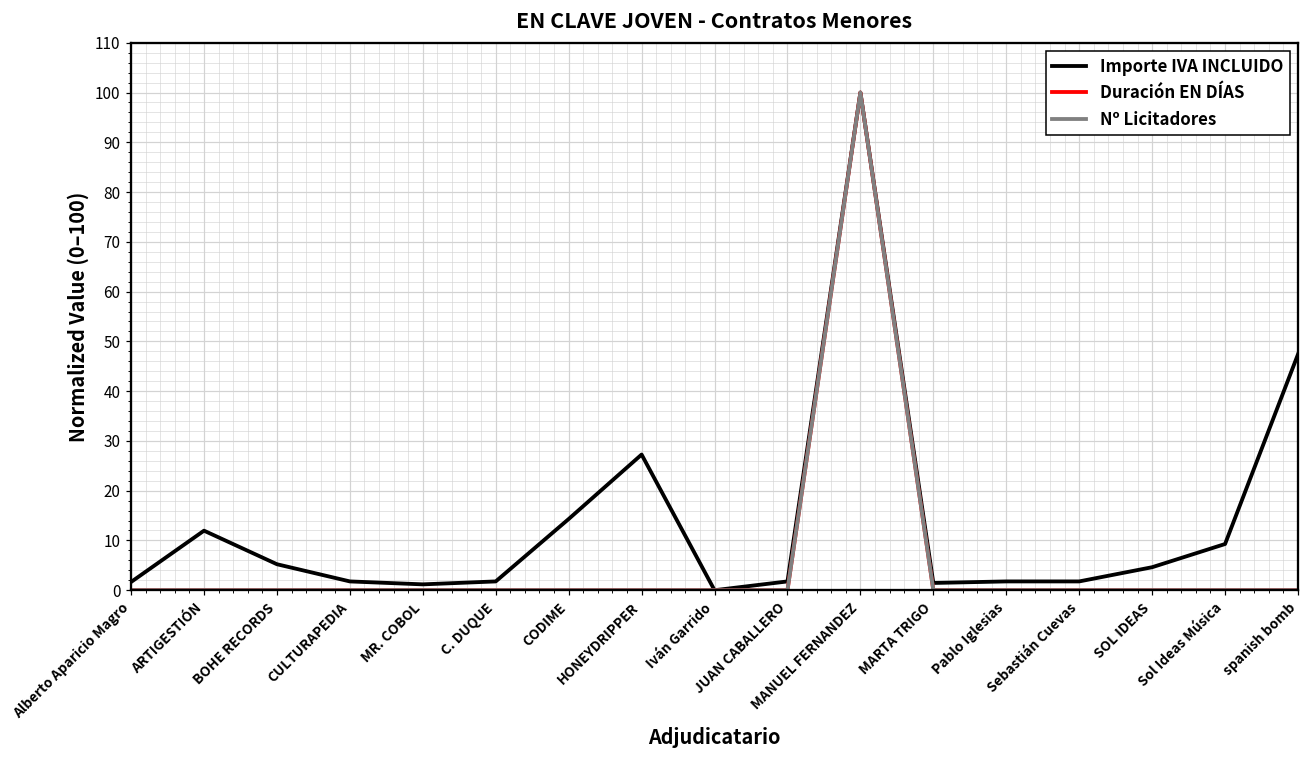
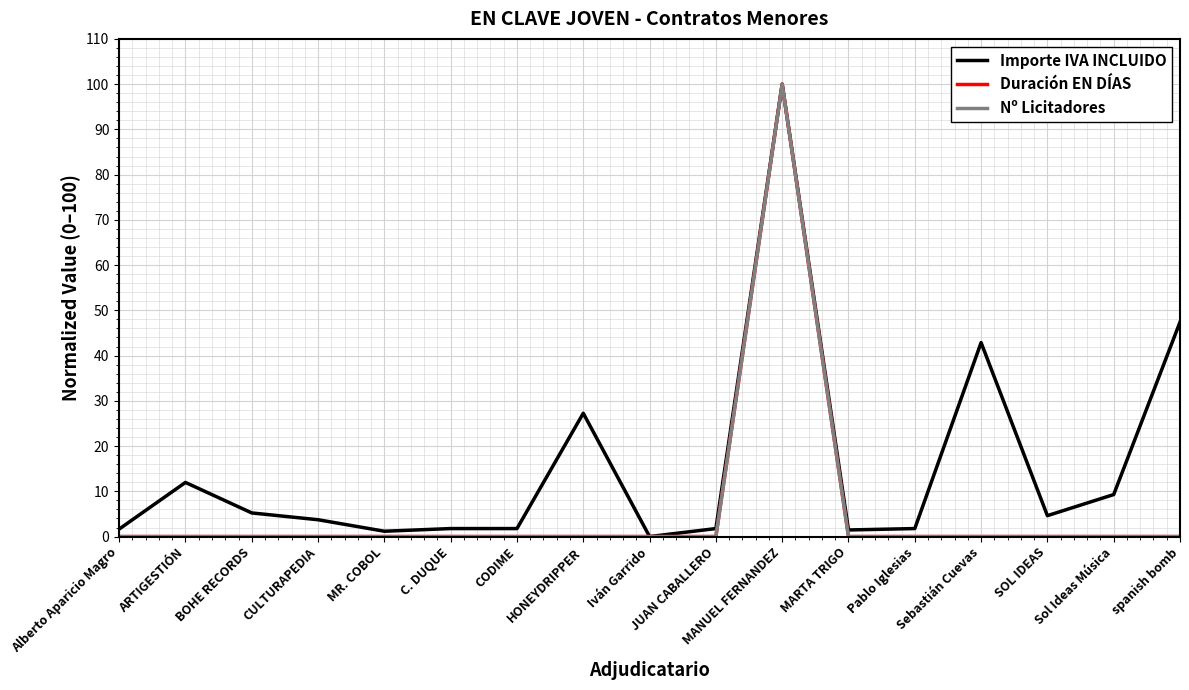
  {
    "Importe IVA INCLUIDO": {
      "Alberto Aparicio Magro": 2,
      "ARTIGESTIÓN": 12,
      "BOHE RECORDS": 5,
-     "CULTURAPEDIA": 2,
+     "CULTURAPEDIA": 4,
      "MR. COBOL": 1,
      "C. DUQUE": 2,
-     "CODIME": 14,
+     "CODIME": 2,
      "HONEYDRIPPER": 27,
      "JUAN CABALLERO": 2,
      "MARTA TRIGO": 1,
      "Pablo Iglesias": 2,
-     "Sebastián Cuevas": 2,
+     "Sebastián Cuevas": 43,
      "SOL IDEAS": 5,
      "Sol Ideas Música": 9,
      "spanish bomb": 47
    },
    "Nº Licitadores": {
      "Alberto Aparicio Magro": 0,
      "ARTIGESTIÓN": 0,
      "BOHE RECORDS": 0,
      "CULTURAPEDIA": 0,
      "MR. COBOL": 0,
      "C. DUQUE": 0,
      "CODIME": 0,
      "HONEYDRIPPER": 0,
      "JUAN CABALLERO": 0,
      "MARTA TRIGO": 0,
      "Pablo Iglesias": 0,
      "Sebastián Cuevas": 0,
      "SOL IDEAS": 0,
      "Sol Ideas Música": 0,
      "spanish bomb": 0
    }
  }
